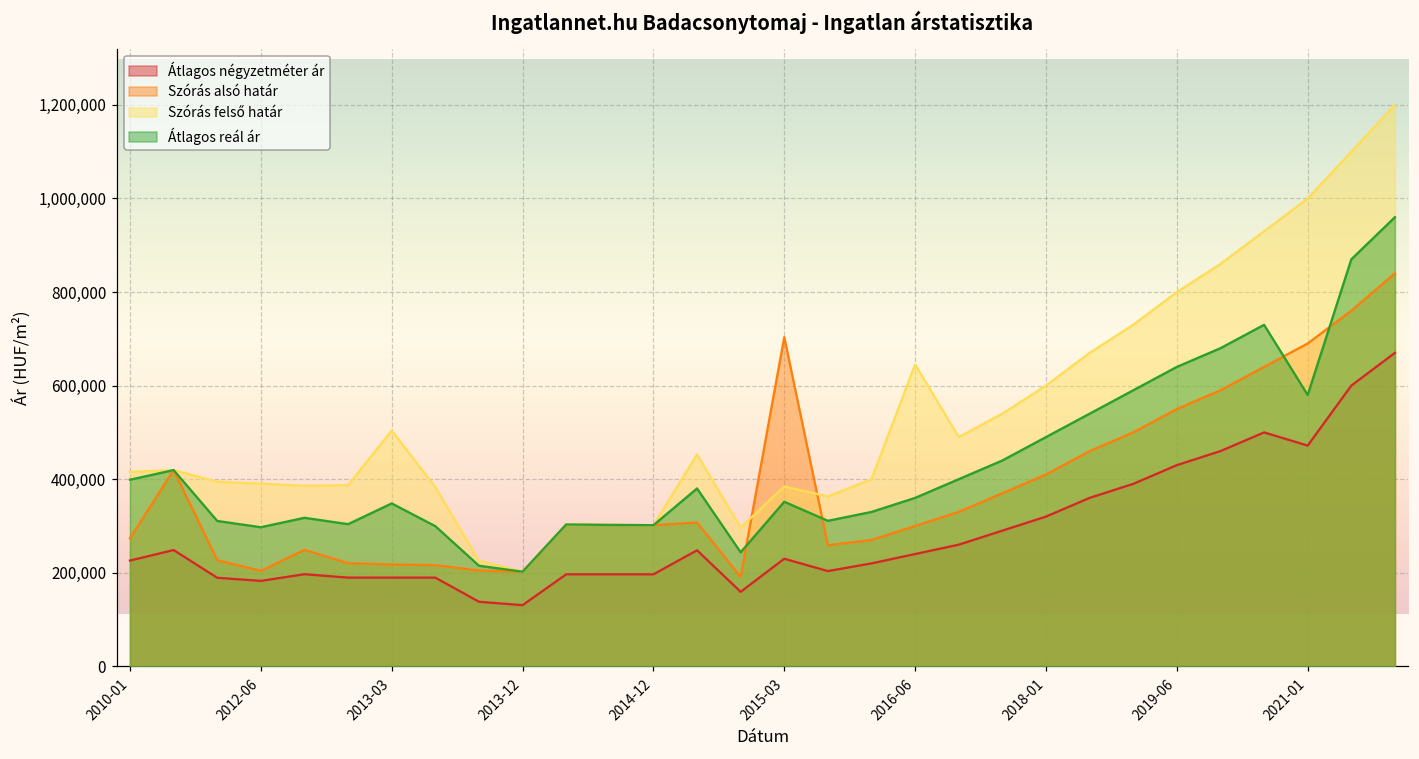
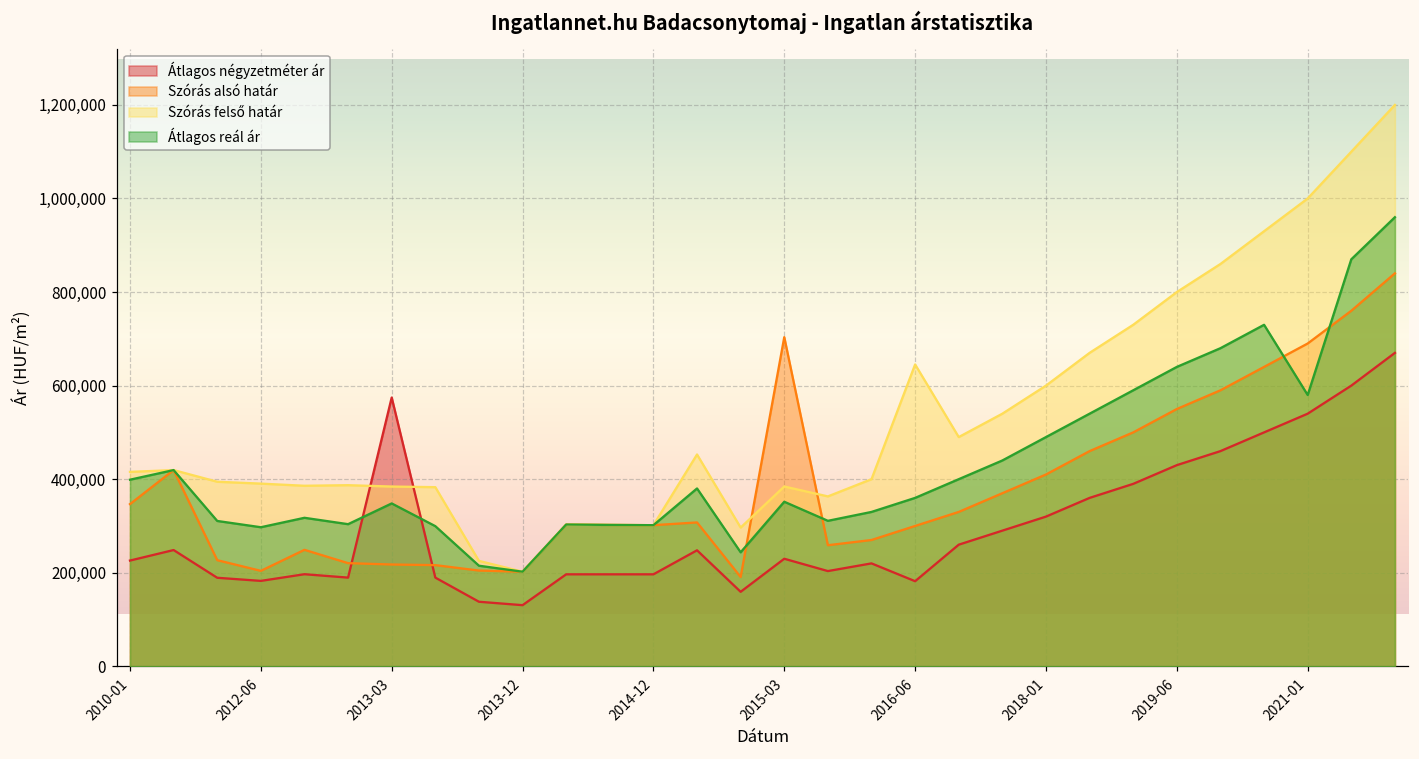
  {
    "Átlagos négyzetméter ár": {
      "2010-01": "230,000",
      "2012-06": "180,000",
-     "2013-03": "190,000",
+     "2013-03": "570,000",
      "2013-12": "130,000",
      "2014-12": "200,000",
      "2015-03": "230,000",
-     "2016-06": "240,000",
+     "2016-06": "180,000",
      "2018-01": "320,000",
      "2019-06": "430,000",
-     "2021-01": "470,000"
+     "2021-01": "540,000"
    },
    "Szórás alsó határ": {
-     "2010-01": "270,000",
+     "2010-01": "350,000",
      "2012-06": "200,000",
      "2013-03": "220,000",
      "2015-03": "700,000",
      "2016-06": "300,000",
      "2018-01": "410,000",
      "2019-06": "550,000",
      "2021-01": "690,000"
    },
    "Szórás felső határ": {
      "2010-01": "420,000",
      "2012-06": "390,000",
-     "2013-03": "500,000",
+     "2013-03": "380,000",
      "2015-03": "380,000",
      "2016-06": "650,000",
      "2018-01": "600,000",
      "2019-06": "800,000",
      "2021-01": "1,000,000"
    },
    "Átlagos reál ár": {
      "2010-01": "400,000",
      "2012-06": "300,000",
      "2013-03": "350,000",
      "2015-03": "350,000",
      "2016-06": "360,000",
      "2018-01": "490,000",
      "2019-06": "640,000",
      "2021-01": "580,000"
    }
  }
